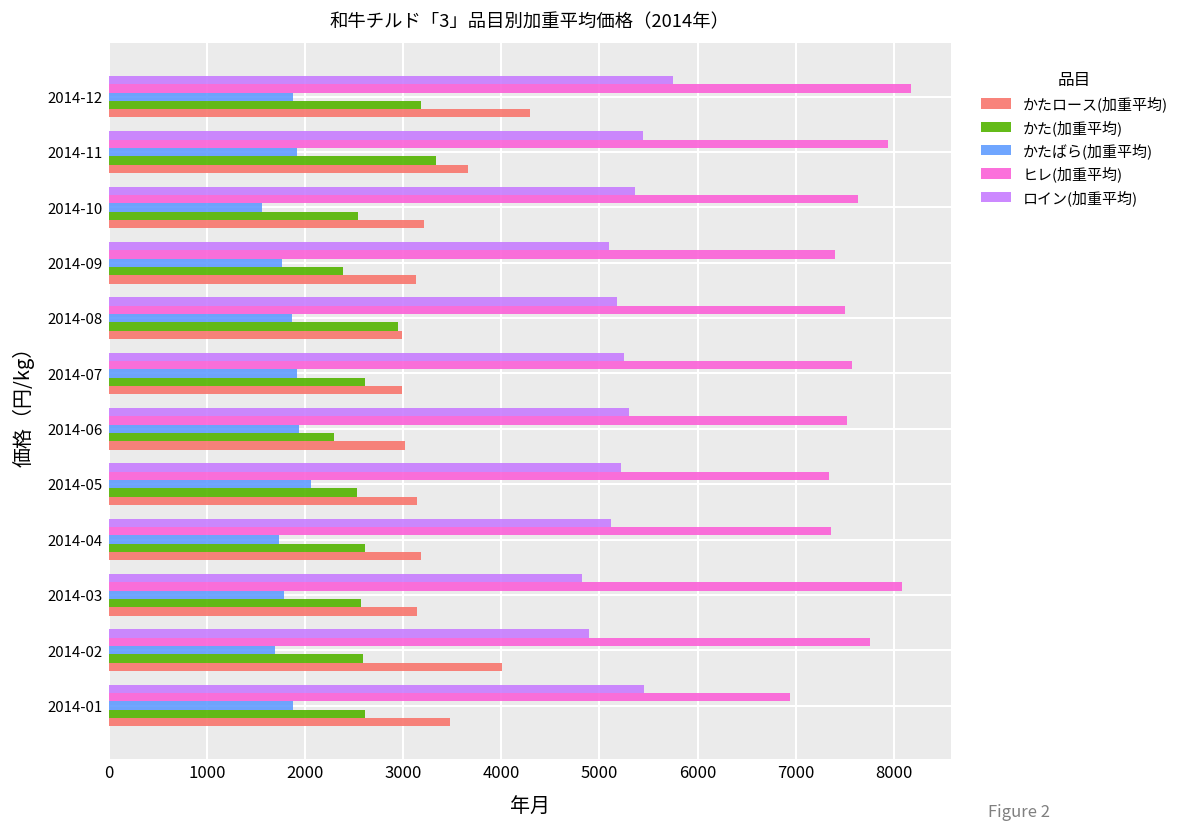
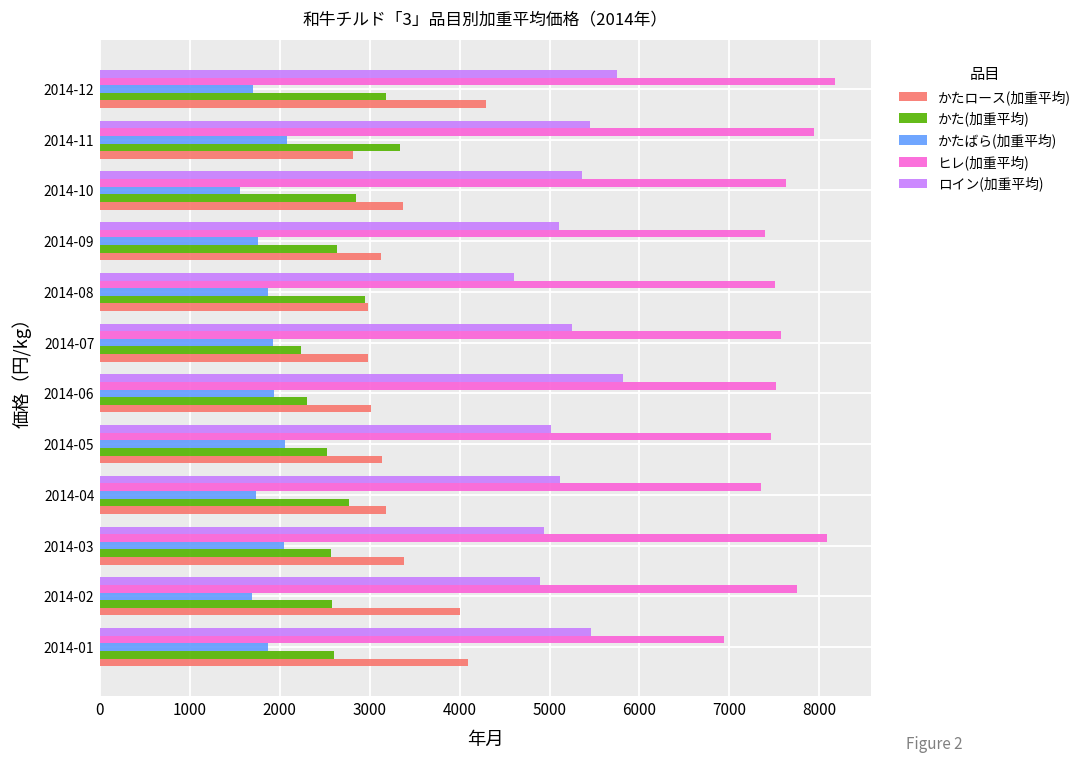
  {
    "かたロース(加重平均)": {
      "2014-12": 4300,
-     "2014-11": 3700,
-     "2014-10": 3200,
+     "2014-11": 2800,
+     "2014-10": 3400,
      "2014-09": 3100,
      "2014-08": 3000,
      "2014-07": 3000,
      "2014-06": 3000,
      "2014-05": 3100,
      "2014-04": 3200,
-     "2014-03": 3100,
+     "2014-03": 3400,
      "2014-02": 4000,
-     "2014-01": 3500
+     "2014-01": 4100
    },
    "かた(加重平均)": {
      "2014-12": 3200,
      "2014-11": 3300,
-     "2014-10": 2500,
-     "2014-09": 2400,
+     "2014-10": 2900,
+     "2014-09": 2600,
      "2014-08": 2900,
-     "2014-07": 2600,
+     "2014-07": 2200,
      "2014-06": 2300,
      "2014-05": 2500,
-     "2014-04": 2600,
+     "2014-04": 2800,
      "2014-03": 2600,
      "2014-02": 2600,
      "2014-01": 2600
    },
    "かたばら(加重平均)": {
-     "2014-12": 1900,
-     "2014-11": 1900,
+     "2014-12": 1700,
+     "2014-11": 2100,
      "2014-10": 1600,
      "2014-09": 1800,
      "2014-08": 1900,
      "2014-07": 1900,
      "2014-06": 1900,
      "2014-05": 2100,
      "2014-04": 1700,
-     "2014-03": 1800,
+     "2014-03": 2100,
      "2014-02": 1700,
      "2014-01": 1900
    },
    "ヒレ(加重平均)": {
      "2014-12": 8200,
      "2014-11": 7900,
      "2014-10": 7600,
      "2014-09": 7400,
      "2014-08": 7500,
      "2014-07": 7600,
      "2014-06": 7500,
-     "2014-05": 7300,
+     "2014-05": 7500,
      "2014-04": 7400,
      "2014-03": 8100,
      "2014-02": 7800,
      "2014-01": 6900
    },
    "ロイン(加重平均)": {
      "2014-12": 5700,
      "2014-11": 5400,
      "2014-10": 5400,
      "2014-09": 5100,
-     "2014-08": 5200,
+     "2014-08": 4600,
      "2014-07": 5300,
-     "2014-06": 5300,
-     "2014-05": 5200,
+     "2014-06": 5800,
+     "2014-05": 5000,
      "2014-04": 5100,
-     "2014-03": 4800,
+     "2014-03": 4900,
      "2014-02": 4900,
      "2014-01": 5500
    }
  }
